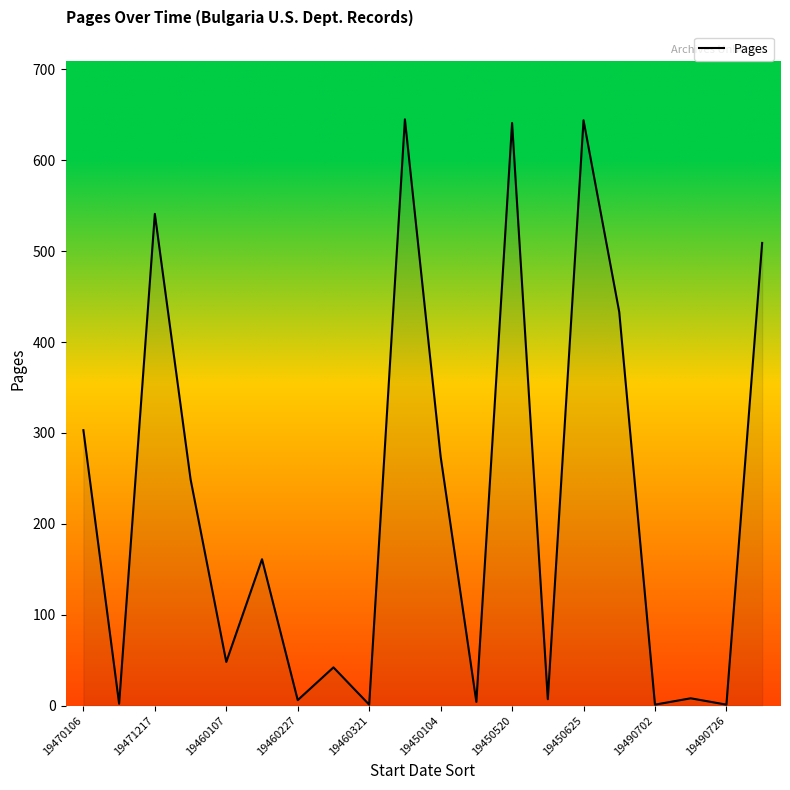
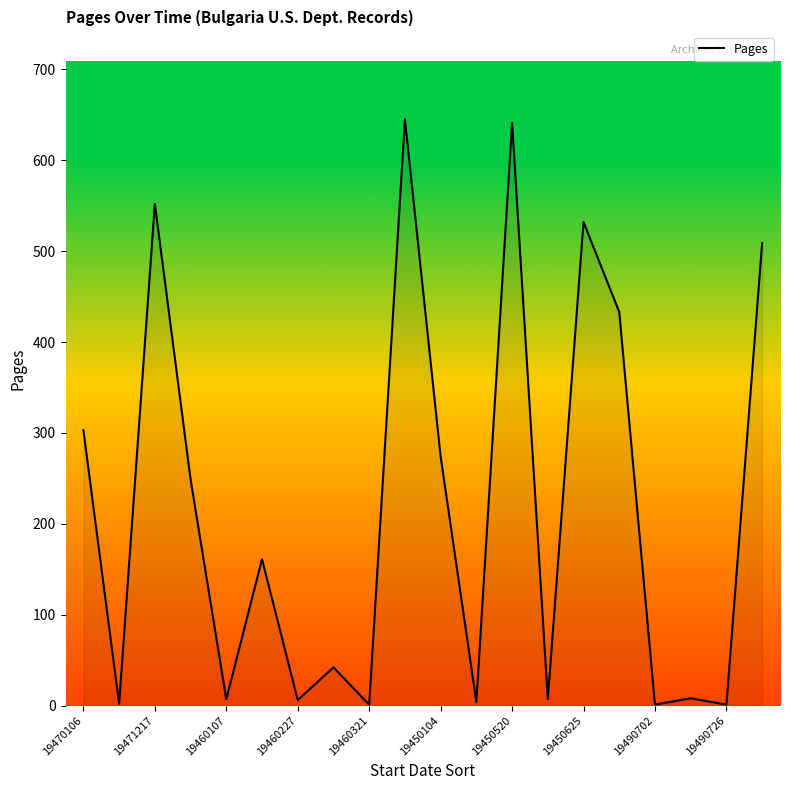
  {
    "19470106": 300,
-   "19471217": 540,
-   "19460107": 50,
+   "19471217": 550,
+   "19460107": 10,
    "19450104": 270,
    "19450520": 640,
-   "19450625": 640,
+   "19450625": 530,
    "19490702": 0,
    "19490726": 0
  }
